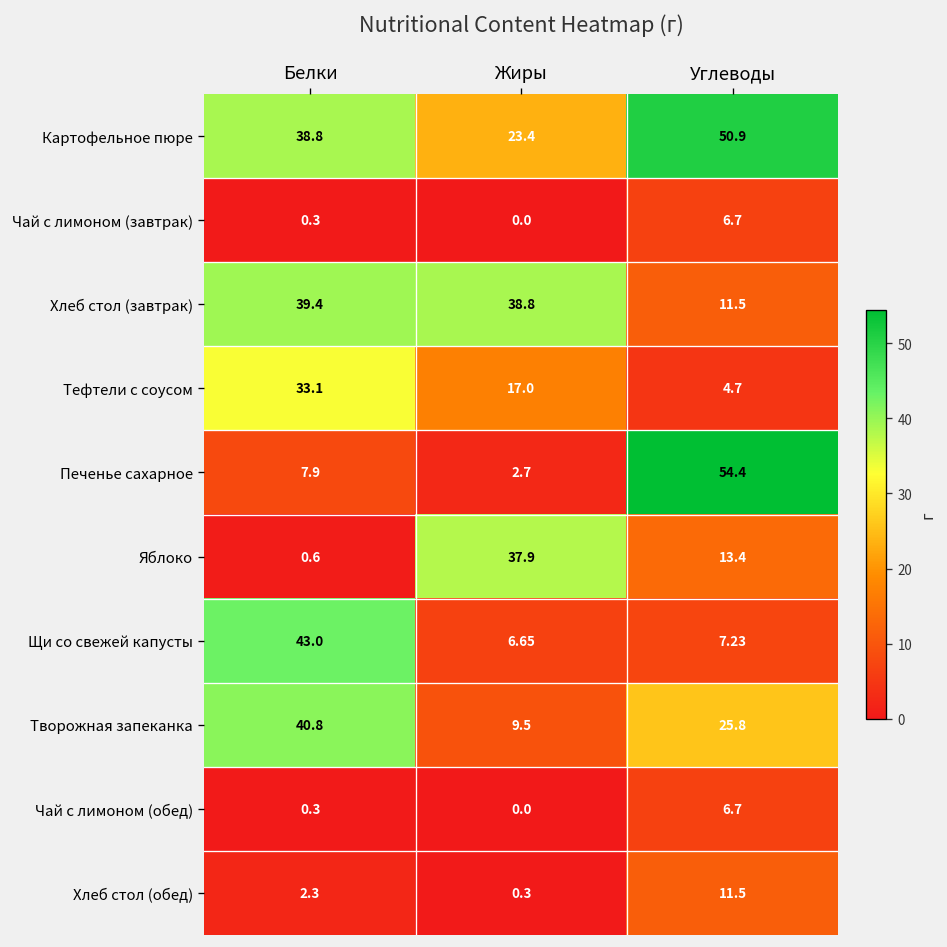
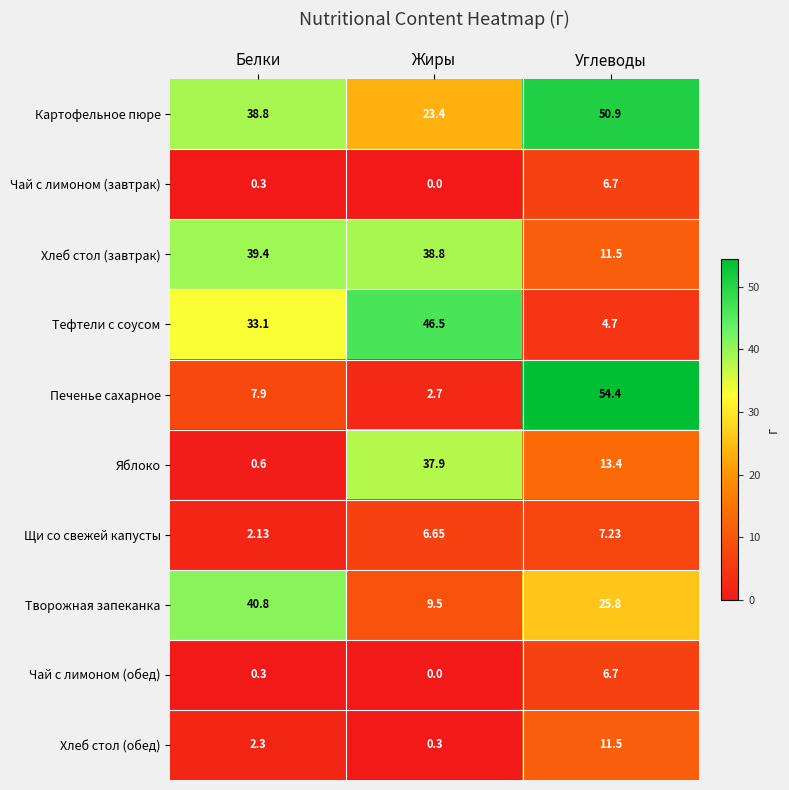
  {
    "Картофельное пюре": {
      "Белки": 38.8,
      "Жиры": 23.4,
      "Углеводы": 50.9
    },
    "Чай с лимоном (завтрак)": {
      "Белки": 0.3,
      "Жиры": 0.0,
      "Углеводы": 6.7
    },
    "Хлеб стол (завтрак)": {
      "Белки": 39.4,
      "Жиры": 38.8,
      "Углеводы": 11.5
    },
    "Тефтели с соусом": {
      "Белки": 33.1,
-     "Жиры": 17.0,
+     "Жиры": 46.5,
      "Углеводы": 4.7
    },
    "Печенье сахарное": {
      "Белки": 7.9,
      "Жиры": 2.7,
      "Углеводы": 54.4
    },
    "Яблоко": {
      "Белки": 0.6,
      "Жиры": 37.9,
      "Углеводы": 13.4
    },
    "Щи со свежей капусты": {
-     "Белки": 43.0,
+     "Белки": 2.13,
      "Жиры": 6.65,
      "Углеводы": 7.23
    },
    "Творожная запеканка": {
      "Белки": 40.8,
      "Жиры": 9.5,
      "Углеводы": 25.8
    },
    "Чай с лимоном (обед)": {
      "Белки": 0.3,
      "Жиры": 0.0,
      "Углеводы": 6.7
    },
    "Хлеб стол (обед)": {
      "Белки": 2.3,
      "Жиры": 0.3,
      "Углеводы": 11.5
    }
  }
